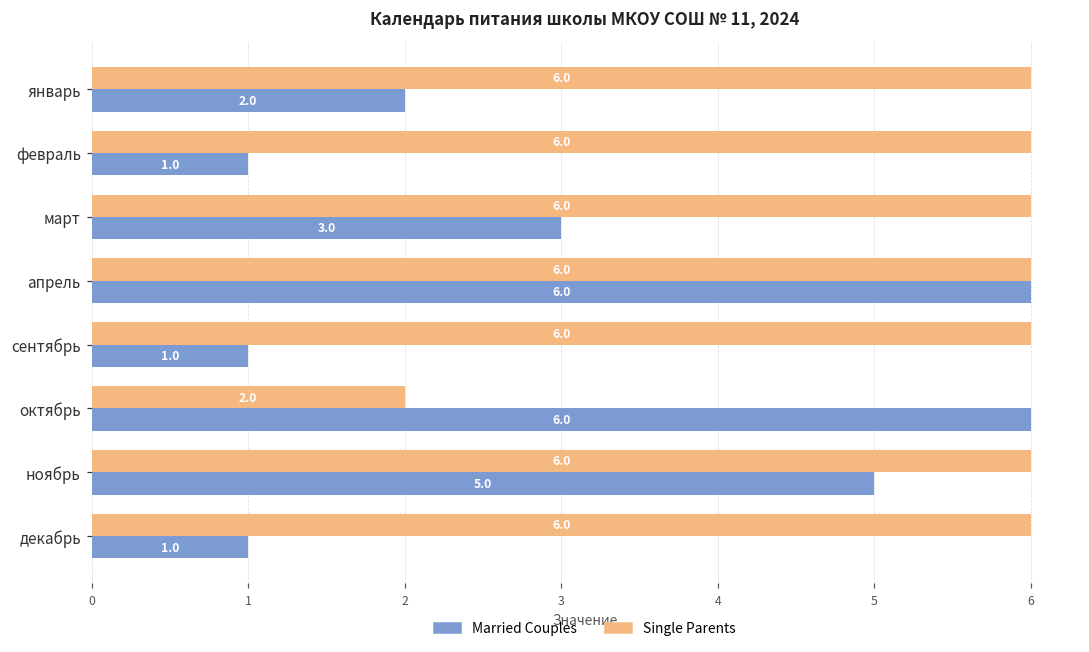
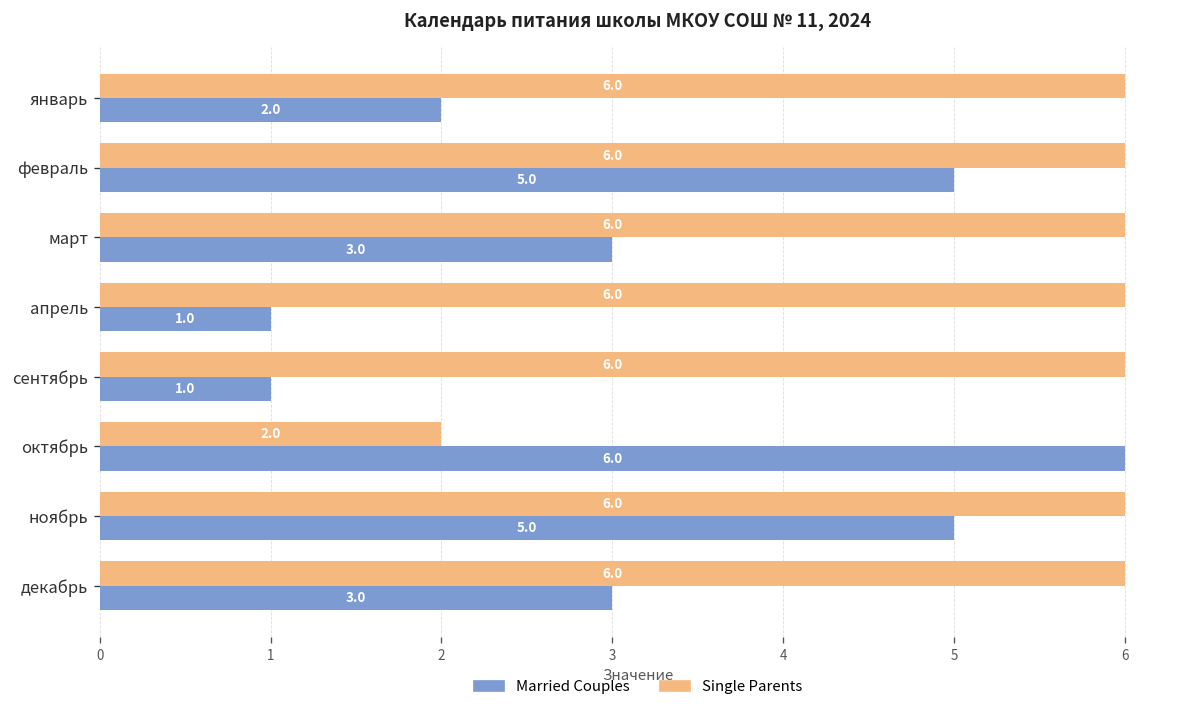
  {
    "Married Couples": {
      "январь": 2.0,
-     "февраль": 1.0,
+     "февраль": 5.0,
      "март": 3.0,
-     "апрель": 6.0,
+     "апрель": 1.0,
      "сентябрь": 1.0,
      "октябрь": 6.0,
      "ноябрь": 5.0,
-     "декабрь": 1.0
+     "декабрь": 3.0
    },
    "Single Parents": {
      "январь": 6.0,
      "февраль": 6.0,
      "март": 6.0,
      "апрель": 6.0,
      "сентябрь": 6.0,
      "октябрь": 2.0,
      "ноябрь": 6.0,
      "декабрь": 6.0
    }
  }
